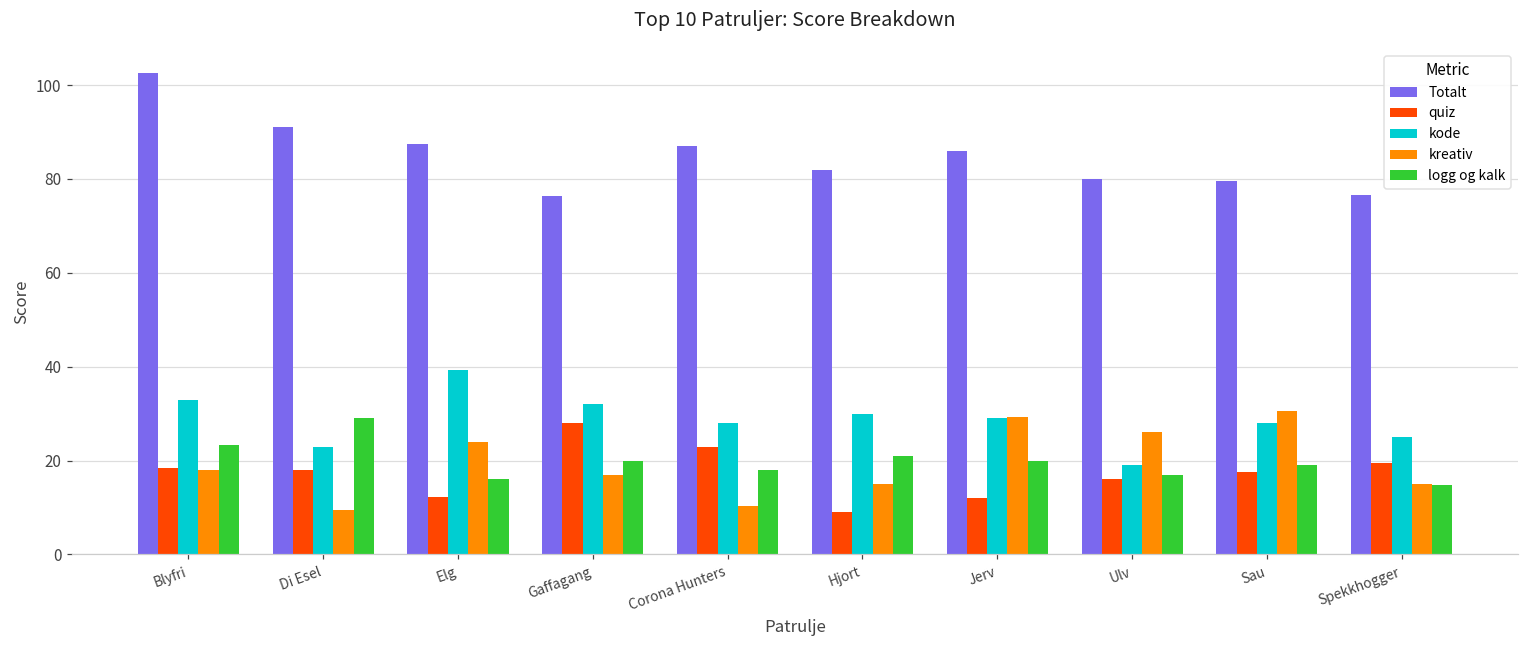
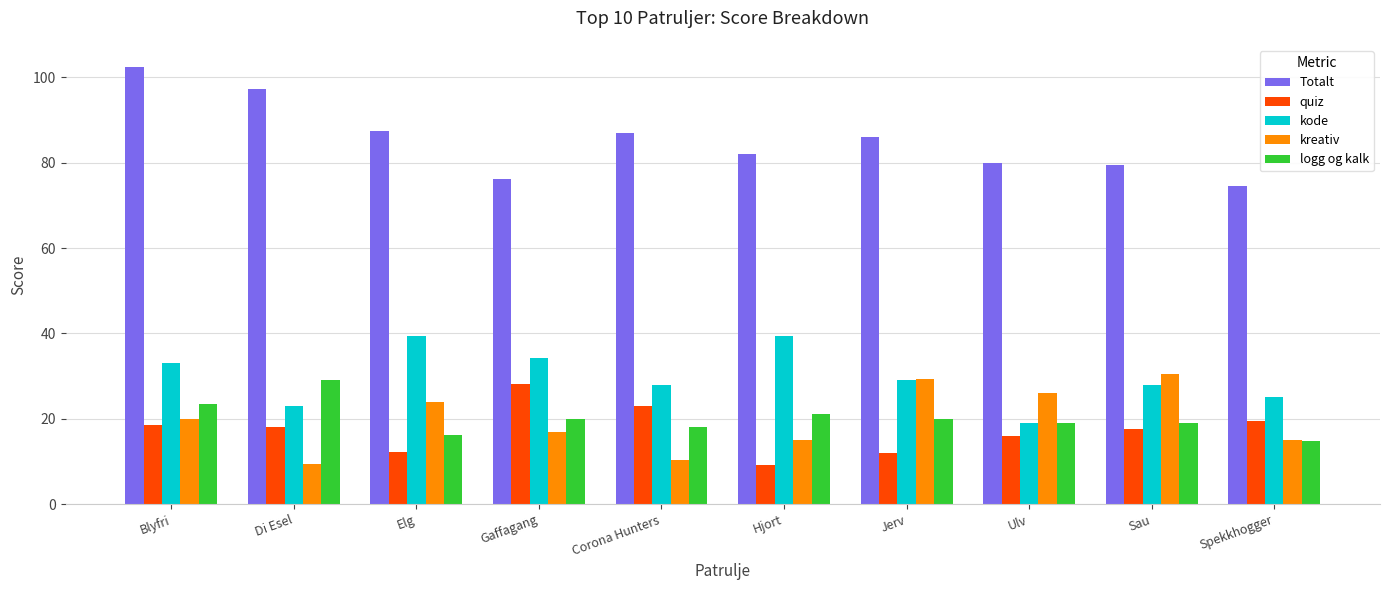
  {
    "Totalt": {
      "Blyfri": 103,
-     "Di Esel": 91,
+     "Di Esel": 97,
      "Elg": 88,
      "Gaffagang": 76,
      "Corona Hunters": 87,
      "Hjort": 82,
      "Jerv": 86,
      "Ulv": 80,
      "Sau": 80,
-     "Spekkhogger": 77
+     "Spekkhogger": 75
    },
    "quiz": {
      "Blyfri": 19,
      "Di Esel": 18,
      "Elg": 12,
      "Gaffagang": 28,
      "Corona Hunters": 23,
      "Hjort": 9,
      "Jerv": 12,
      "Ulv": 16,
      "Sau": 18,
      "Spekkhogger": 20
    },
    "kode": {
      "Blyfri": 33,
      "Di Esel": 23,
      "Elg": 39,
-     "Gaffagang": 32,
+     "Gaffagang": 34,
      "Corona Hunters": 28,
-     "Hjort": 30,
+     "Hjort": 39,
      "Jerv": 29,
      "Ulv": 19,
      "Sau": 28,
      "Spekkhogger": 25
    },
    "kreativ": {
-     "Blyfri": 18,
+     "Blyfri": 20,
      "Di Esel": 10,
      "Elg": 24,
      "Gaffagang": 17,
      "Corona Hunters": 10,
      "Hjort": 15,
      "Jerv": 29,
      "Ulv": 26,
      "Sau": 31,
      "Spekkhogger": 15
    },
    "logg og kalk": {
      "Blyfri": 23,
      "Di Esel": 29,
      "Elg": 16,
      "Gaffagang": 20,
      "Corona Hunters": 18,
      "Hjort": 21,
      "Jerv": 20,
-     "Ulv": 17,
+     "Ulv": 19,
      "Sau": 19,
      "Spekkhogger": 15
    }
  }
